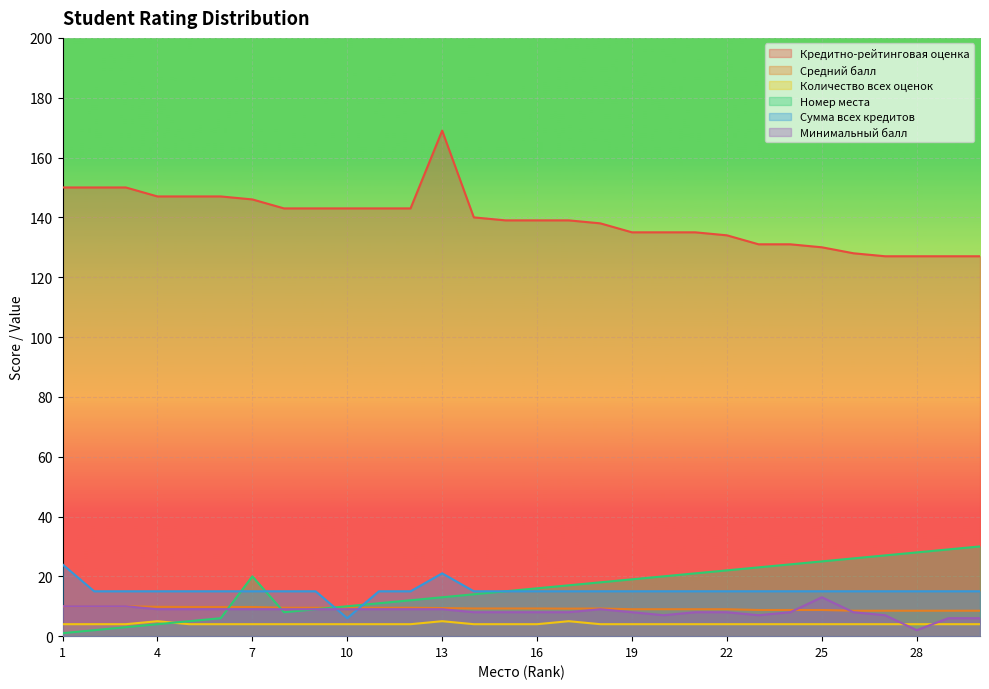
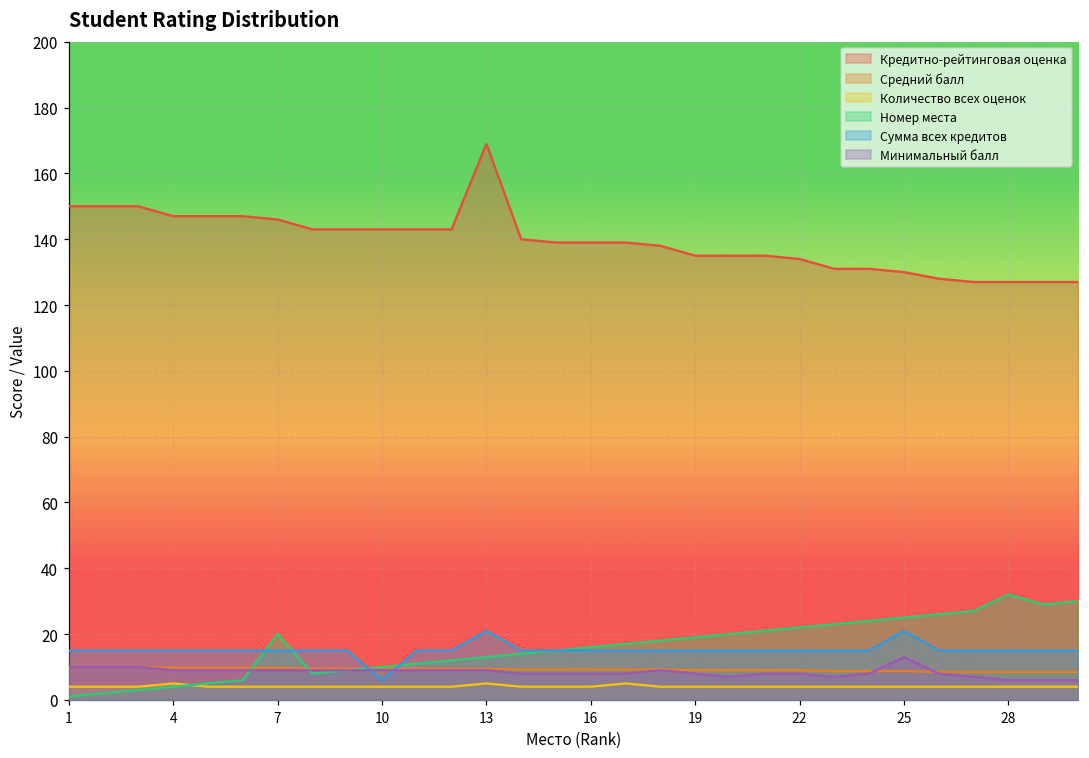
  {
    "Номер места": {
      "1": 1,
      "4": 4,
      "7": 20,
      "13": 13,
      "16": 16,
      "19": 19,
      "22": 22,
      "25": 25,
-     "28": 28
+     "28": 32
    },
    "Сумма всех кредитов": {
-     "1": 24,
+     "1": 15,
      "4": 15,
      "7": 15,
      "10": 6,
      "13": 21,
      "16": 15,
      "19": 15,
      "22": 15,
-     "25": 15,
+     "25": 21,
      "28": 15
    },
    "Минимальный балл": {
      "16": 8,
      "19": 8,
      "22": 8,
      "25": 13,
-     "28": 2
+     "28": 6
    }
  }
